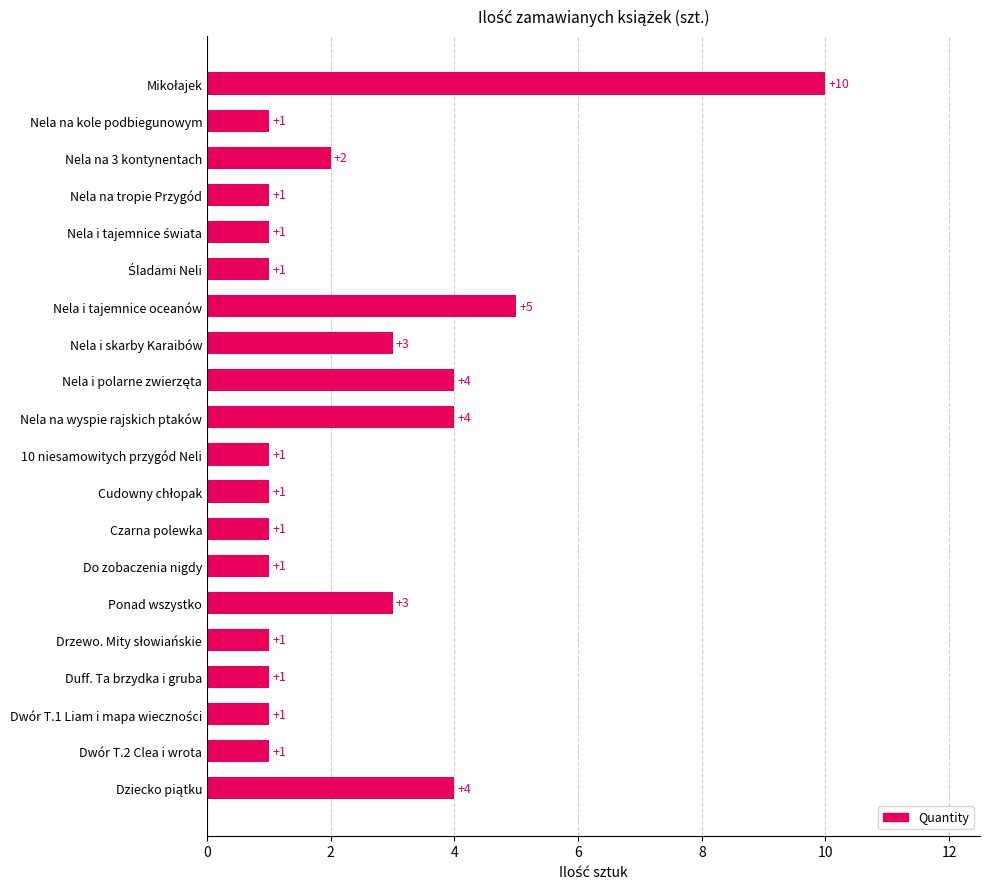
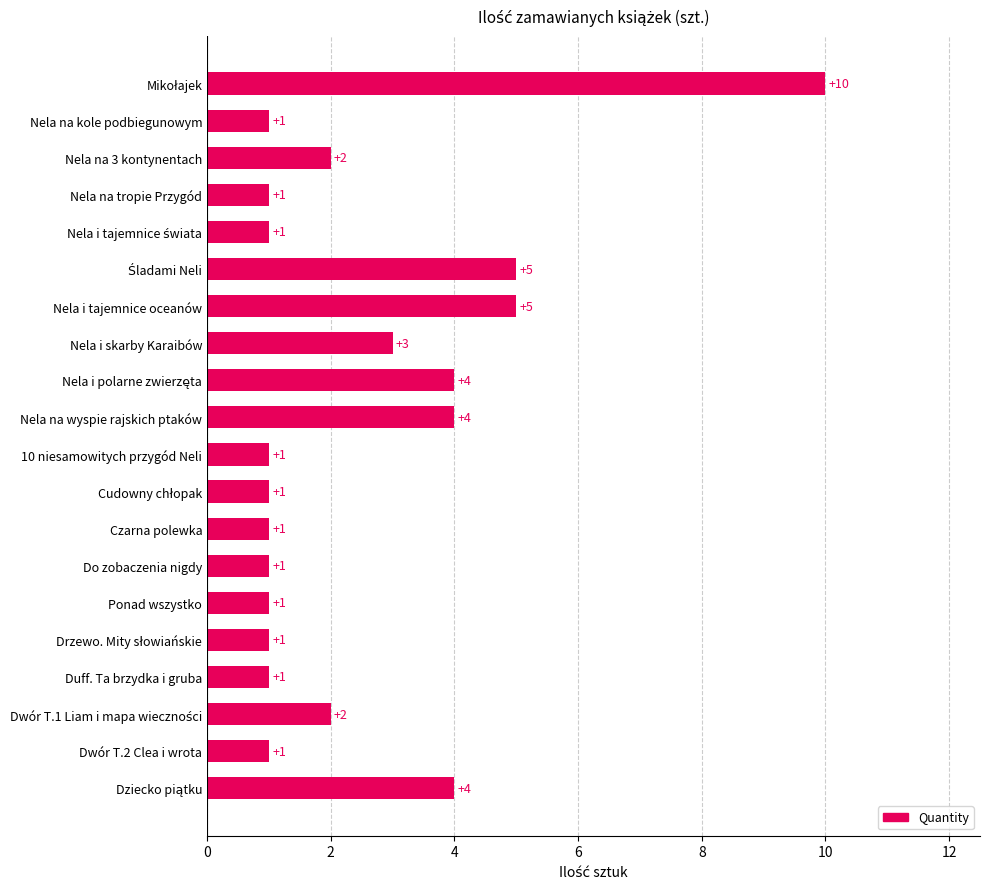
  {
    "Mikołajek": "+10",
    "Nela na kole podbiegunowym": "+1",
    "Nela na 3 kontynentach": "+2",
    "Nela na tropie Przygód": "+1",
    "Nela i tajemnice świata": "+1",
-   "Śladami Neli": "+1",
+   "Śladami Neli": "+5",
    "Nela i tajemnice oceanów": "+5",
    "Nela i skarby Karaibów": "+3",
    "Nela i polarne zwierzęta": "+4",
    "Nela na wyspie rajskich ptaków": "+4",
    "10 niesamowitych przygód Neli": "+1",
    "Cudowny chłopak": "+1",
    "Czarna polewka": "+1",
    "Do zobaczenia nigdy": "+1",
-   "Ponad wszystko": "+3",
+   "Ponad wszystko": "+1",
    "Drzewo. Mity słowiańskie": "+1",
    "Duff. Ta brzydka i gruba": "+1",
-   "Dwór T.1 Liam i mapa wieczności": "+1",
+   "Dwór T.1 Liam i mapa wieczności": "+2",
    "Dwór T.2 Clea i wrota": "+1",
    "Dziecko piątku": "+4"
  }
